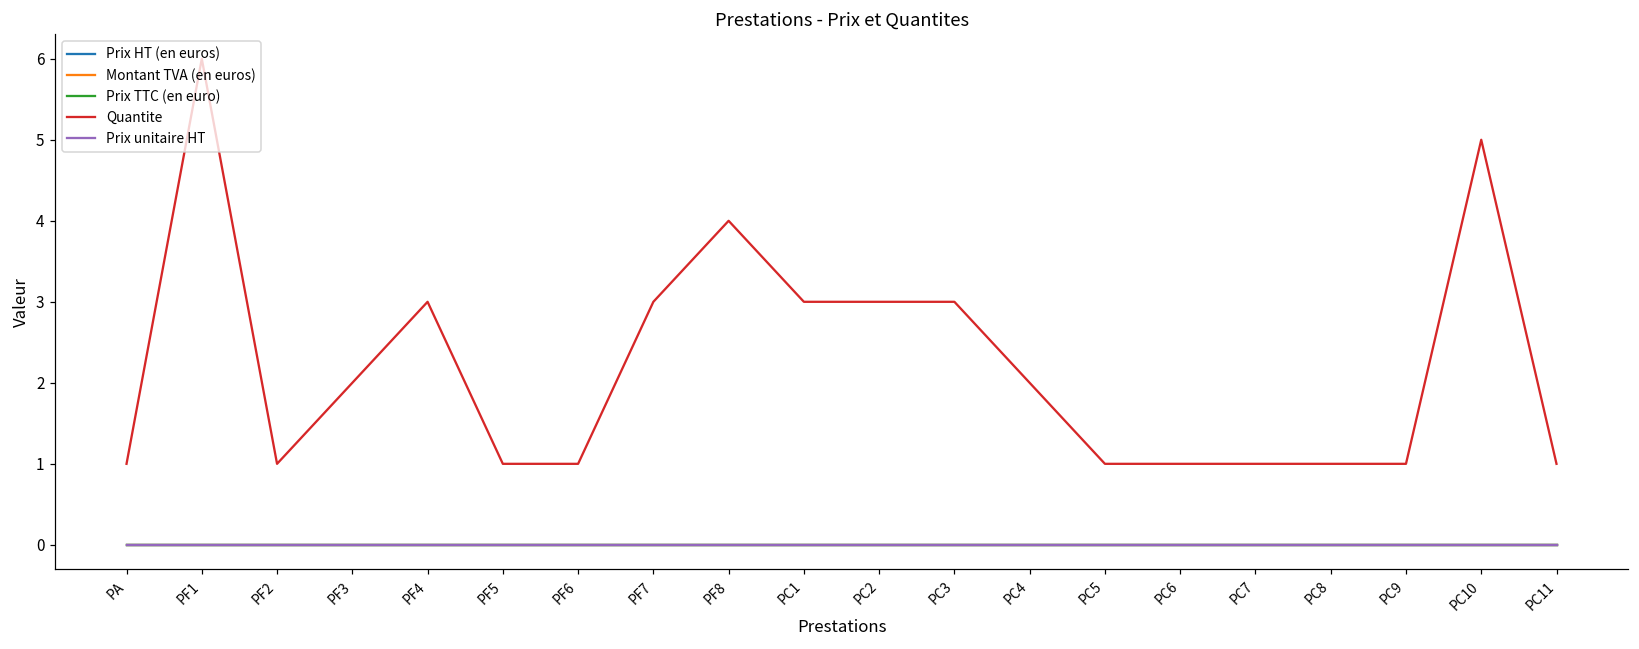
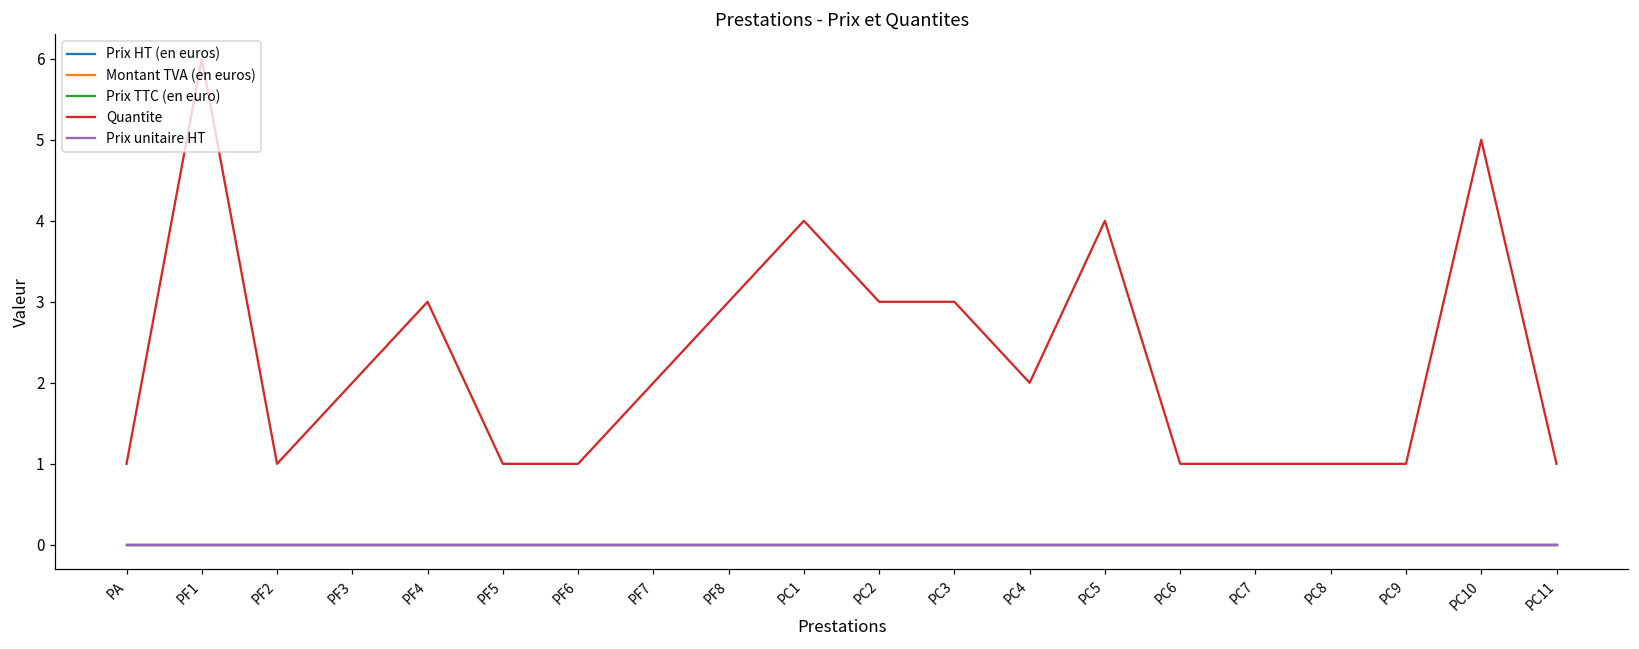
  {
    "Prix unitaire HT": {
      "PA": 0,
      "PF1": 0,
      "PF2": 0,
      "PF3": 0,
      "PF4": 0,
      "PF5": 0,
      "PF6": 0,
      "PF7": 0,
      "PF8": 0,
      "PC1": 0,
      "PC2": 0,
      "PC3": 0,
      "PC4": 0,
      "PC5": 0,
      "PC6": 0,
      "PC7": 0,
      "PC8": 0,
      "PC9": 0,
      "PC10": 0,
      "PC11": 0
    },
    "Quantite": {
      "PA": 1,
      "PF2": 1,
      "PF3": 2,
      "PF4": 3,
      "PF5": 1,
      "PF6": 1,
-     "PF7": 3,
-     "PF8": 4,
-     "PC1": 3,
+     "PF7": 2,
+     "PF8": 3,
+     "PC1": 4,
      "PC2": 3,
      "PC3": 3,
      "PC4": 2,
-     "PC5": 1,
+     "PC5": 4,
      "PC6": 1,
      "PC7": 1,
      "PC8": 1,
      "PC9": 1,
      "PC10": 5,
      "PC11": 1
    }
  }
